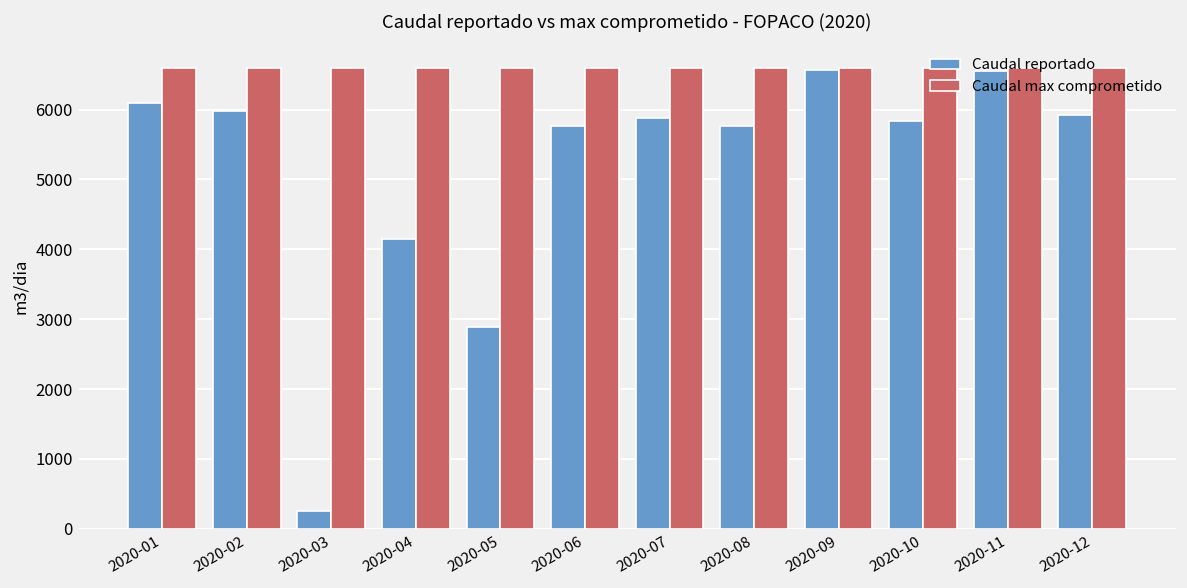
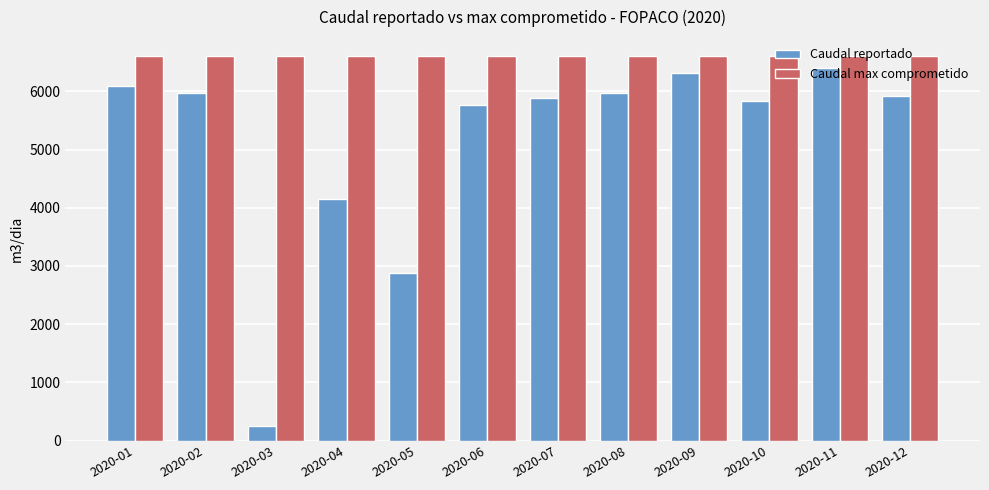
  {
    "Caudal reportado": {
      "2020-01": 6100,
      "2020-02": 6000,
      "2020-03": 200,
      "2020-04": 4200,
      "2020-05": 2900,
      "2020-06": 5800,
      "2020-07": 5900,
-     "2020-08": 5800,
-     "2020-09": 6600,
+     "2020-08": 6000,
+     "2020-09": 6300,
      "2020-10": 5800,
-     "2020-11": 6600,
+     "2020-11": 6400,
      "2020-12": 5900
    },
    "Caudal max comprometido": {
      "2020-01": 6600,
      "2020-02": 6600,
      "2020-03": 6600,
      "2020-04": 6600,
      "2020-05": 6600,
      "2020-06": 6600,
      "2020-07": 6600,
      "2020-08": 6600,
      "2020-09": 6600,
      "2020-10": 6600,
      "2020-11": 6600,
      "2020-12": 6600
    }
  }
